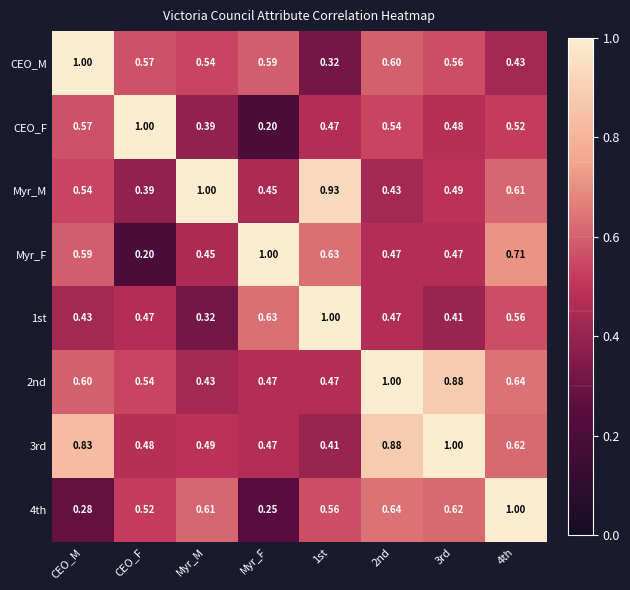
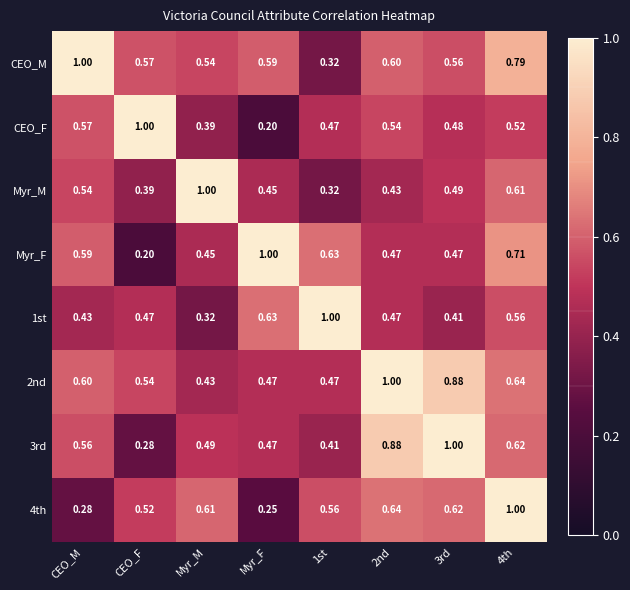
  {
    "CEO_M": {
      "CEO_M": 1.00,
      "CEO_F": 0.57,
      "Myr_M": 0.54,
      "Myr_F": 0.59,
      "1st": 0.32,
      "2nd": 0.60,
      "3rd": 0.56,
-     "4th": 0.43
+     "4th": 0.79
    },
    "CEO_F": {
      "CEO_M": 0.57,
      "CEO_F": 1.00,
      "Myr_M": 0.39,
      "Myr_F": 0.20,
      "1st": 0.47,
      "2nd": 0.54,
      "3rd": 0.48,
      "4th": 0.52
    },
    "Myr_M": {
      "CEO_M": 0.54,
      "CEO_F": 0.39,
      "Myr_M": 1.00,
      "Myr_F": 0.45,
-     "1st": 0.93,
+     "1st": 0.32,
      "2nd": 0.43,
      "3rd": 0.49,
      "4th": 0.61
    },
    "Myr_F": {
      "CEO_M": 0.59,
      "CEO_F": 0.20,
      "Myr_M": 0.45,
      "Myr_F": 1.00,
      "1st": 0.63,
      "2nd": 0.47,
      "3rd": 0.47,
      "4th": 0.71
    },
    "1st": {
      "CEO_M": 0.43,
      "CEO_F": 0.47,
      "Myr_M": 0.32,
      "Myr_F": 0.63,
      "1st": 1.00,
      "2nd": 0.47,
      "3rd": 0.41,
      "4th": 0.56
    },
    "2nd": {
      "CEO_M": 0.60,
      "CEO_F": 0.54,
      "Myr_M": 0.43,
      "Myr_F": 0.47,
      "1st": 0.47,
      "2nd": 1.00,
      "3rd": 0.88,
      "4th": 0.64
    },
    "3rd": {
-     "CEO_M": 0.83,
-     "CEO_F": 0.48,
+     "CEO_M": 0.56,
+     "CEO_F": 0.28,
      "Myr_M": 0.49,
      "Myr_F": 0.47,
      "1st": 0.41,
      "2nd": 0.88,
      "3rd": 1.00,
      "4th": 0.62
    },
    "4th": {
      "CEO_M": 0.28,
      "CEO_F": 0.52,
      "Myr_M": 0.61,
      "Myr_F": 0.25,
      "1st": 0.56,
      "2nd": 0.64,
      "3rd": 0.62,
      "4th": 1.00
    }
  }
